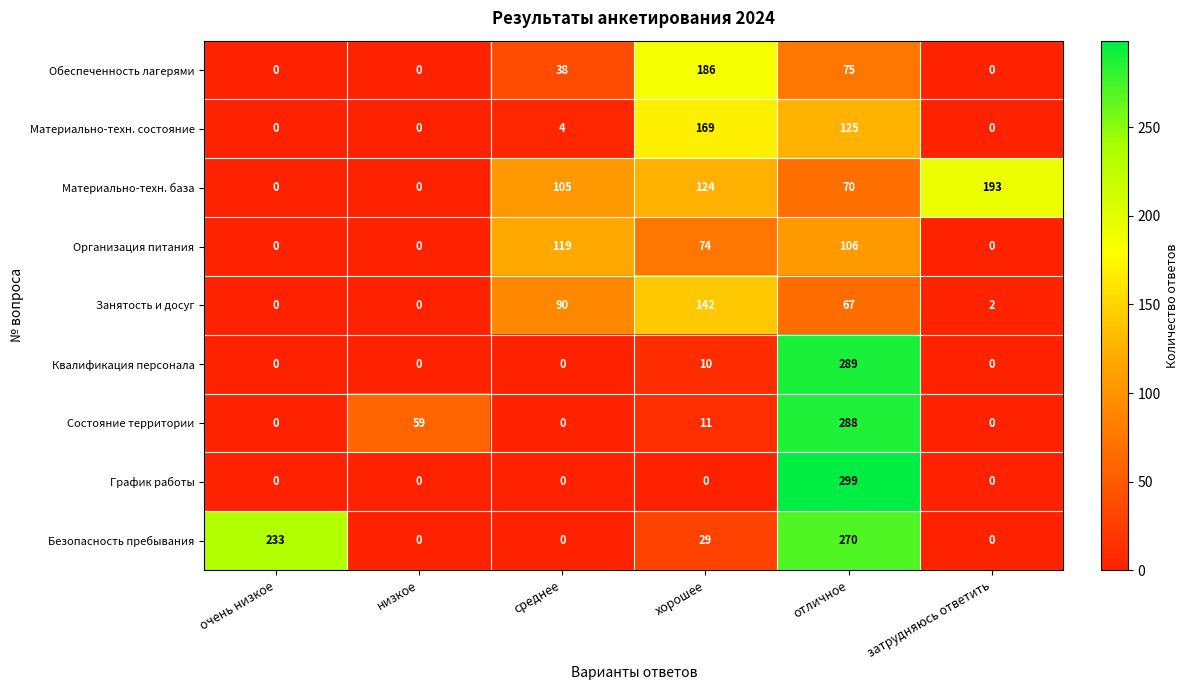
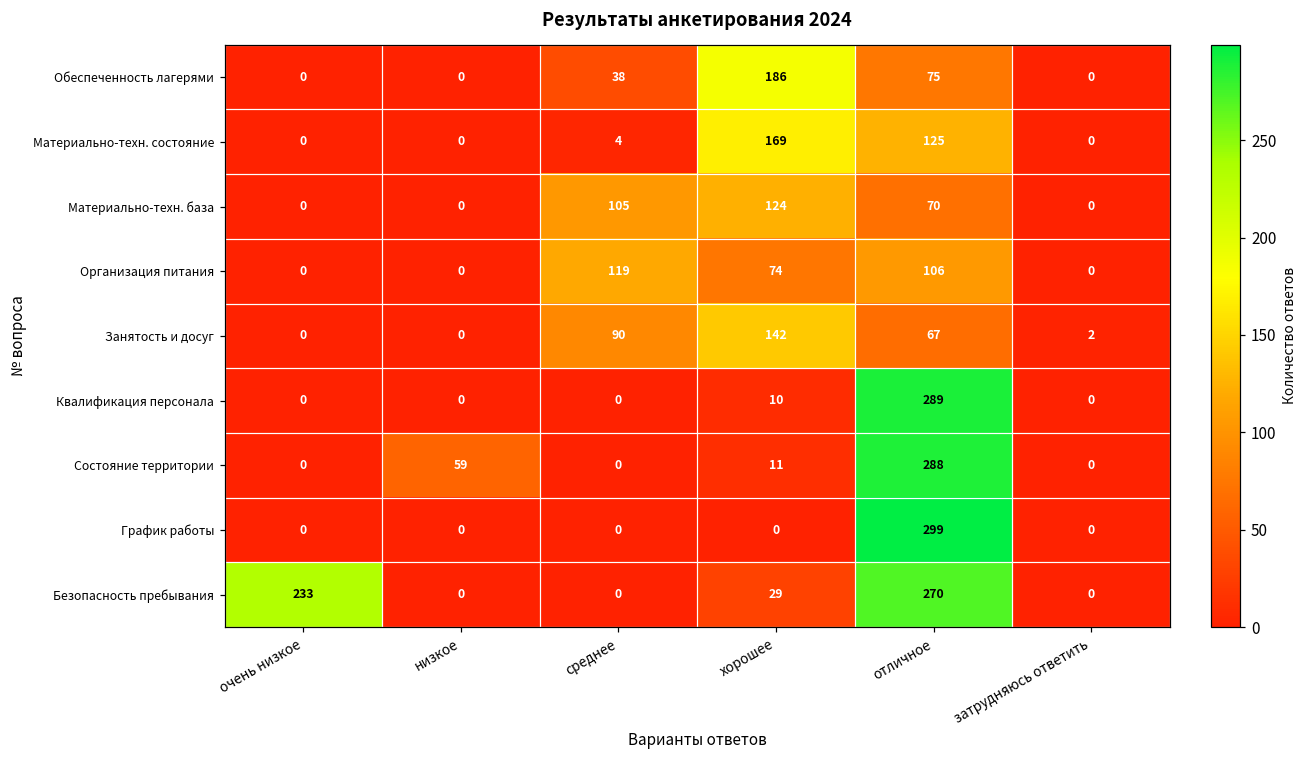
  {
    "Обеспеченность лагерями": {
      "очень низкое": 0,
      "низкое": 0,
      "среднее": 38,
      "хорошее": 186,
      "отличное": 75,
      "затрудняюсь ответить": 0
    },
    "Материально-техн. состояние": {
      "очень низкое": 0,
      "низкое": 0,
      "среднее": 4,
      "хорошее": 169,
      "отличное": 125,
      "затрудняюсь ответить": 0
    },
    "Материально-техн. база": {
      "очень низкое": 0,
      "низкое": 0,
      "среднее": 105,
      "хорошее": 124,
      "отличное": 70,
-     "затрудняюсь ответить": 193
+     "затрудняюсь ответить": 0
    },
    "Организация питания": {
      "очень низкое": 0,
      "низкое": 0,
      "среднее": 119,
      "хорошее": 74,
      "отличное": 106,
      "затрудняюсь ответить": 0
    },
    "Занятость и досуг": {
      "очень низкое": 0,
      "низкое": 0,
      "среднее": 90,
      "хорошее": 142,
      "отличное": 67,
      "затрудняюсь ответить": 2
    },
    "Квалификация персонала": {
      "очень низкое": 0,
      "низкое": 0,
      "среднее": 0,
      "хорошее": 10,
      "отличное": 289,
      "затрудняюсь ответить": 0
    },
    "Состояние территории": {
      "очень низкое": 0,
      "низкое": 59,
      "среднее": 0,
      "хорошее": 11,
      "отличное": 288,
      "затрудняюсь ответить": 0
    },
    "График работы": {
      "очень низкое": 0,
      "низкое": 0,
      "среднее": 0,
      "хорошее": 0,
      "отличное": 299,
      "затрудняюсь ответить": 0
    },
    "Безопасность пребывания": {
      "очень низкое": 233,
      "низкое": 0,
      "среднее": 0,
      "хорошее": 29,
      "отличное": 270,
      "затрудняюсь ответить": 0
    }
  }
